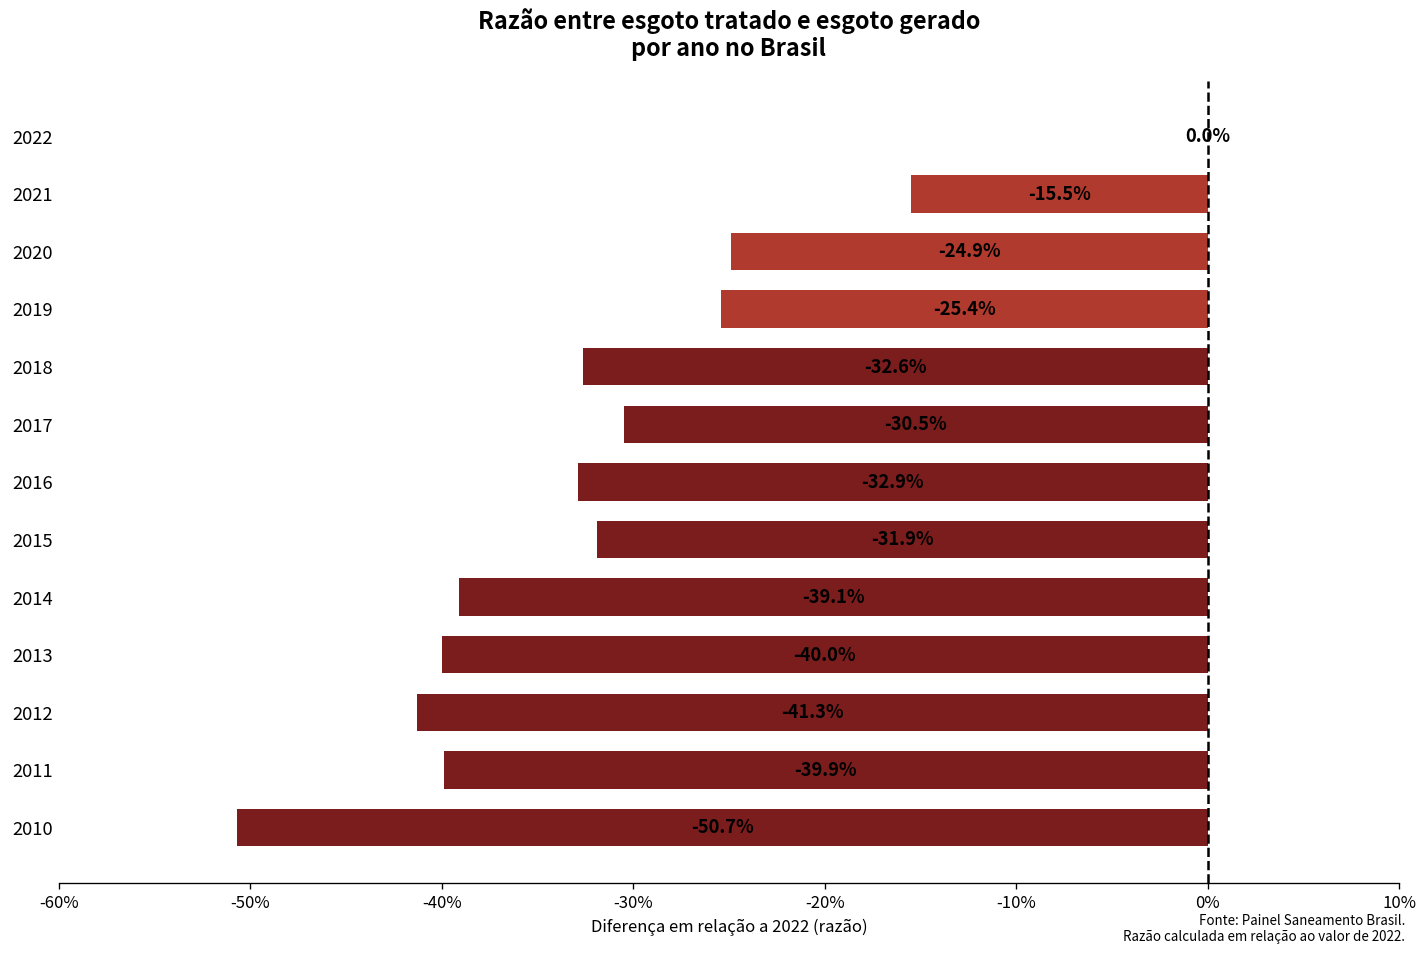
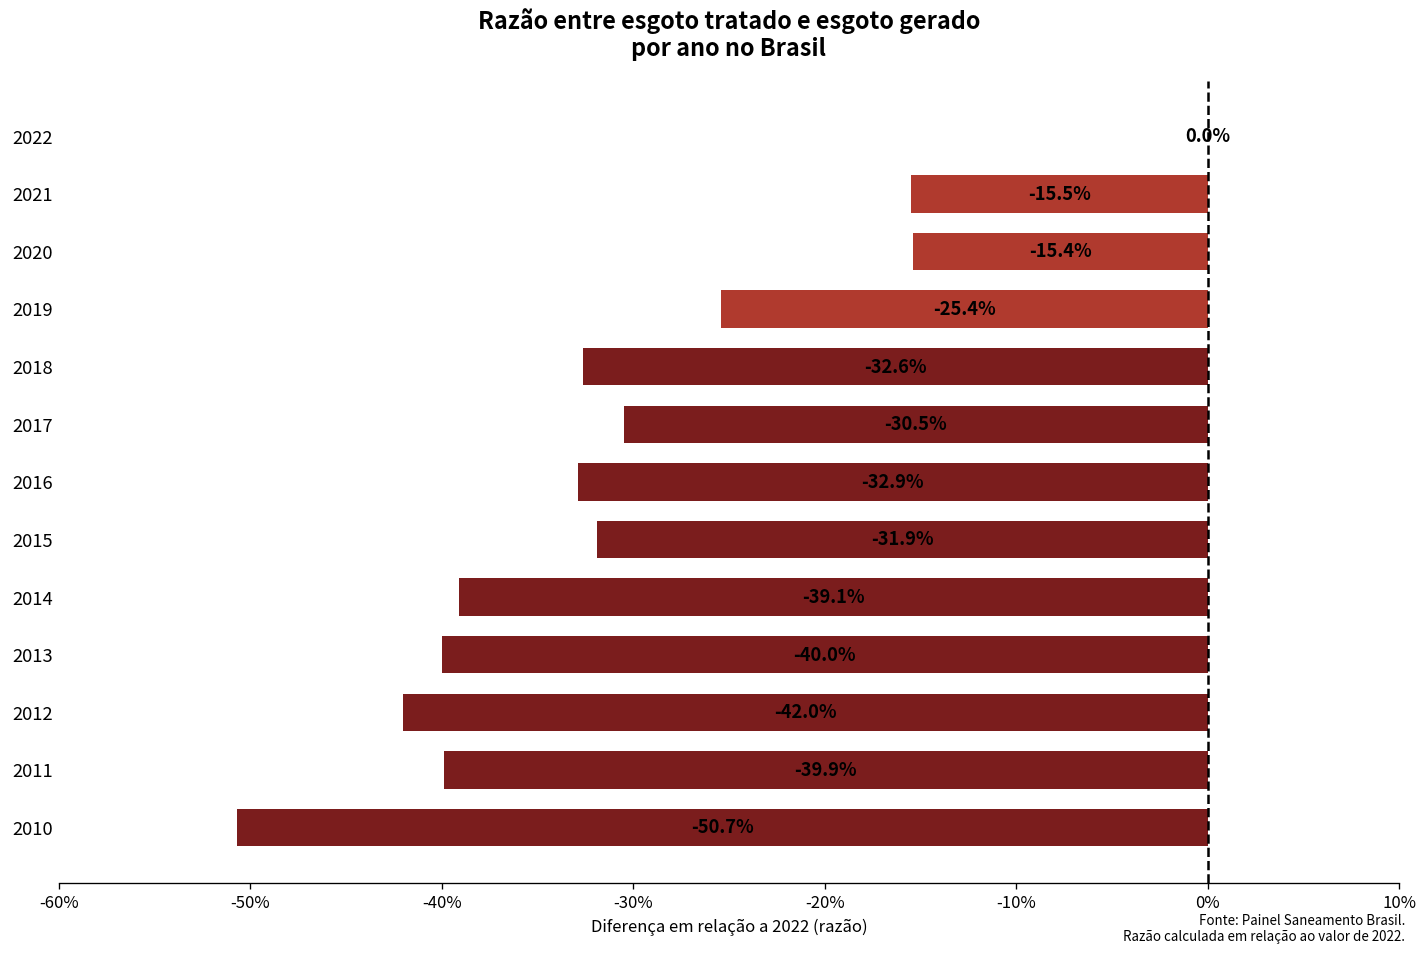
  {
    "2022": "0.0%",
    "2021": "-15.5%",
-   "2020": "-24.9%",
+   "2020": "-15.4%",
    "2019": "-25.4%",
    "2018": "-32.6%",
    "2017": "-30.5%",
    "2016": "-32.9%",
    "2015": "-31.9%",
    "2014": "-39.1%",
    "2013": "-40.0%",
-   "2012": "-41.3%",
+   "2012": "-42.0%",
    "2011": "-39.9%",
    "2010": "-50.7%"
  }
